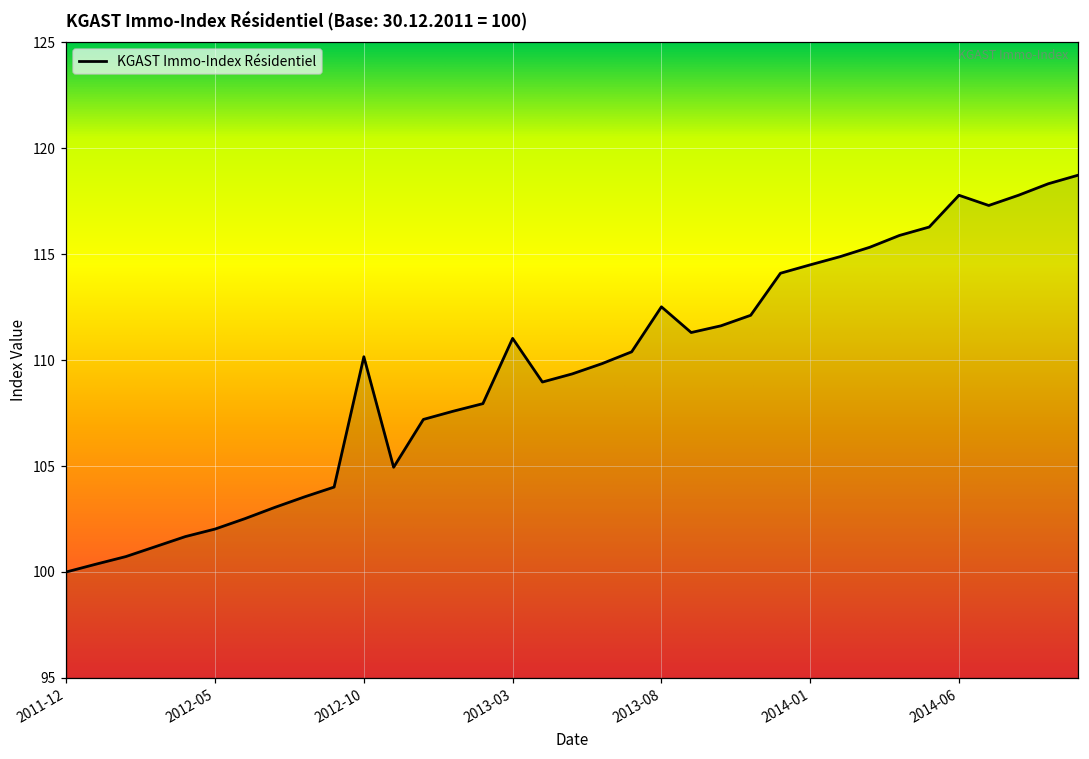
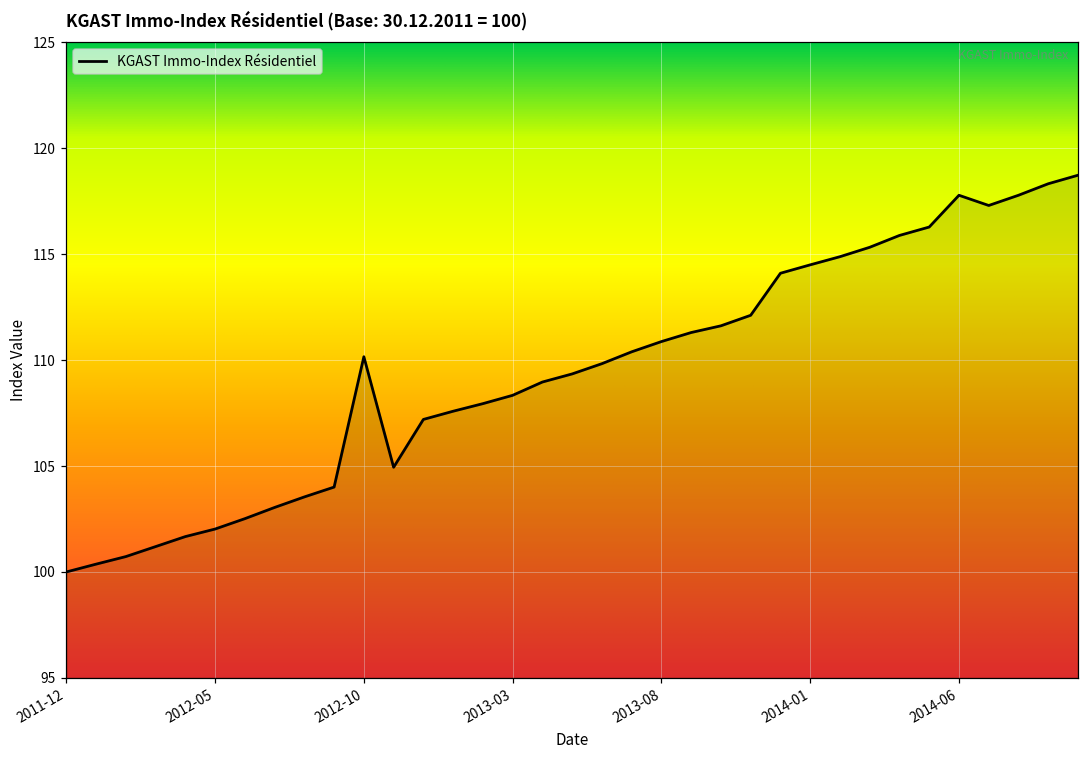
  {
    "2011-12": 100.0,
    "2012-05": 102.0,
    "2012-10": 110.2,
-   "2013-03": 111.0,
-   "2013-08": 112.5,
+   "2013-03": 108.3,
+   "2013-08": 110.9,
    "2014-01": 114.5,
    "2014-06": 117.8
  }
